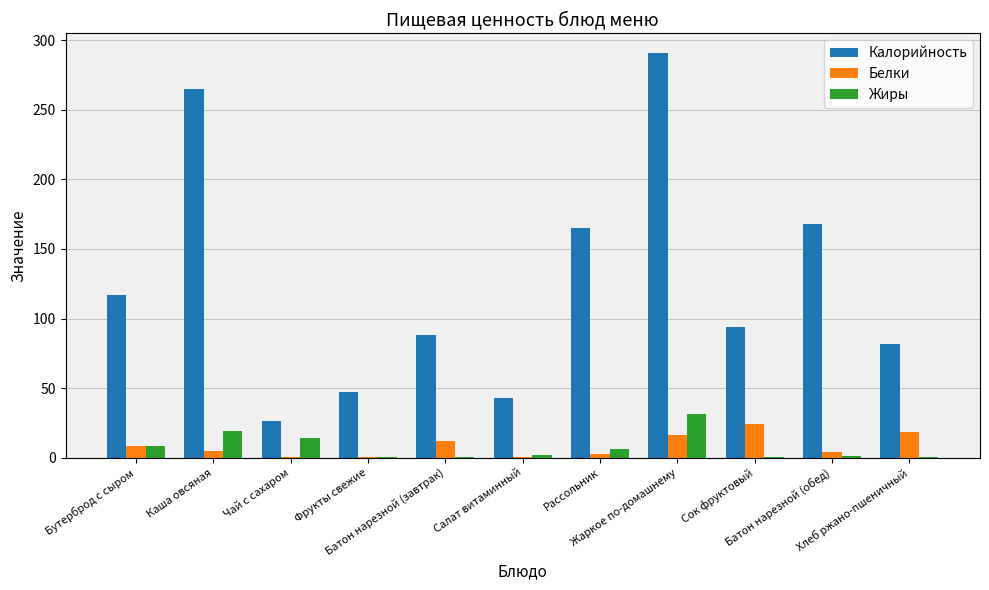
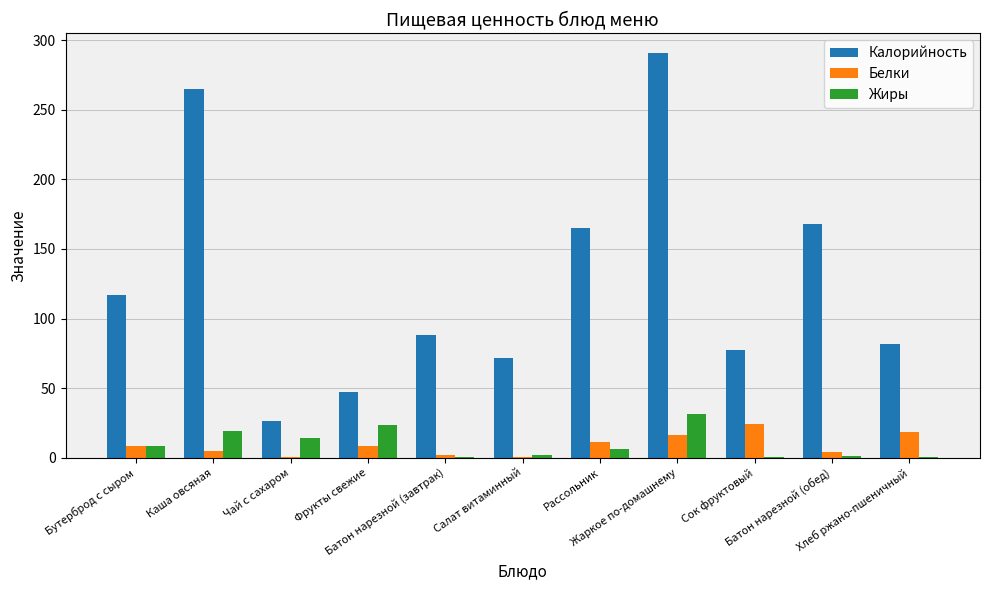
  {
    "Калорийность": {
      "Бутерброд с сыром": 117,
      "Каша овсяная": 265,
      "Чай с сахаром": 26,
      "Фрукты свежие": 47,
      "Батон нарезной (завтрак)": 88,
-     "Салат витаминный": 43,
+     "Салат витаминный": 71,
      "Рассольник": 165,
      "Жаркое по-домашнему": 291,
-     "Сок фруктовый": 94,
+     "Сок фруктовый": 77,
      "Батон нарезной (обед)": 168,
      "Хлеб ржано-пшеничный": 82
    },
    "Белки": {
      "Бутерброд с сыром": 9,
      "Каша овсяная": 5,
-     "Фрукты свежие": 0,
-     "Батон нарезной (завтрак)": 12,
-     "Рассольник": 3,
+     "Фрукты свежие": 9,
+     "Батон нарезной (завтрак)": 2,
+     "Рассольник": 11,
      "Жаркое по-домашнему": 16,
      "Сок фруктовый": 24,
      "Батон нарезной (обед)": 4,
      "Хлеб ржано-пшеничный": 18
    },
    "Жиры": {
      "Бутерброд с сыром": 8,
      "Каша овсяная": 19,
      "Чай с сахаром": 14,
-     "Фрукты свежие": 0,
+     "Фрукты свежие": 23,
      "Салат витаминный": 2,
      "Рассольник": 6,
      "Жаркое по-домашнему": 31
    }
  }
